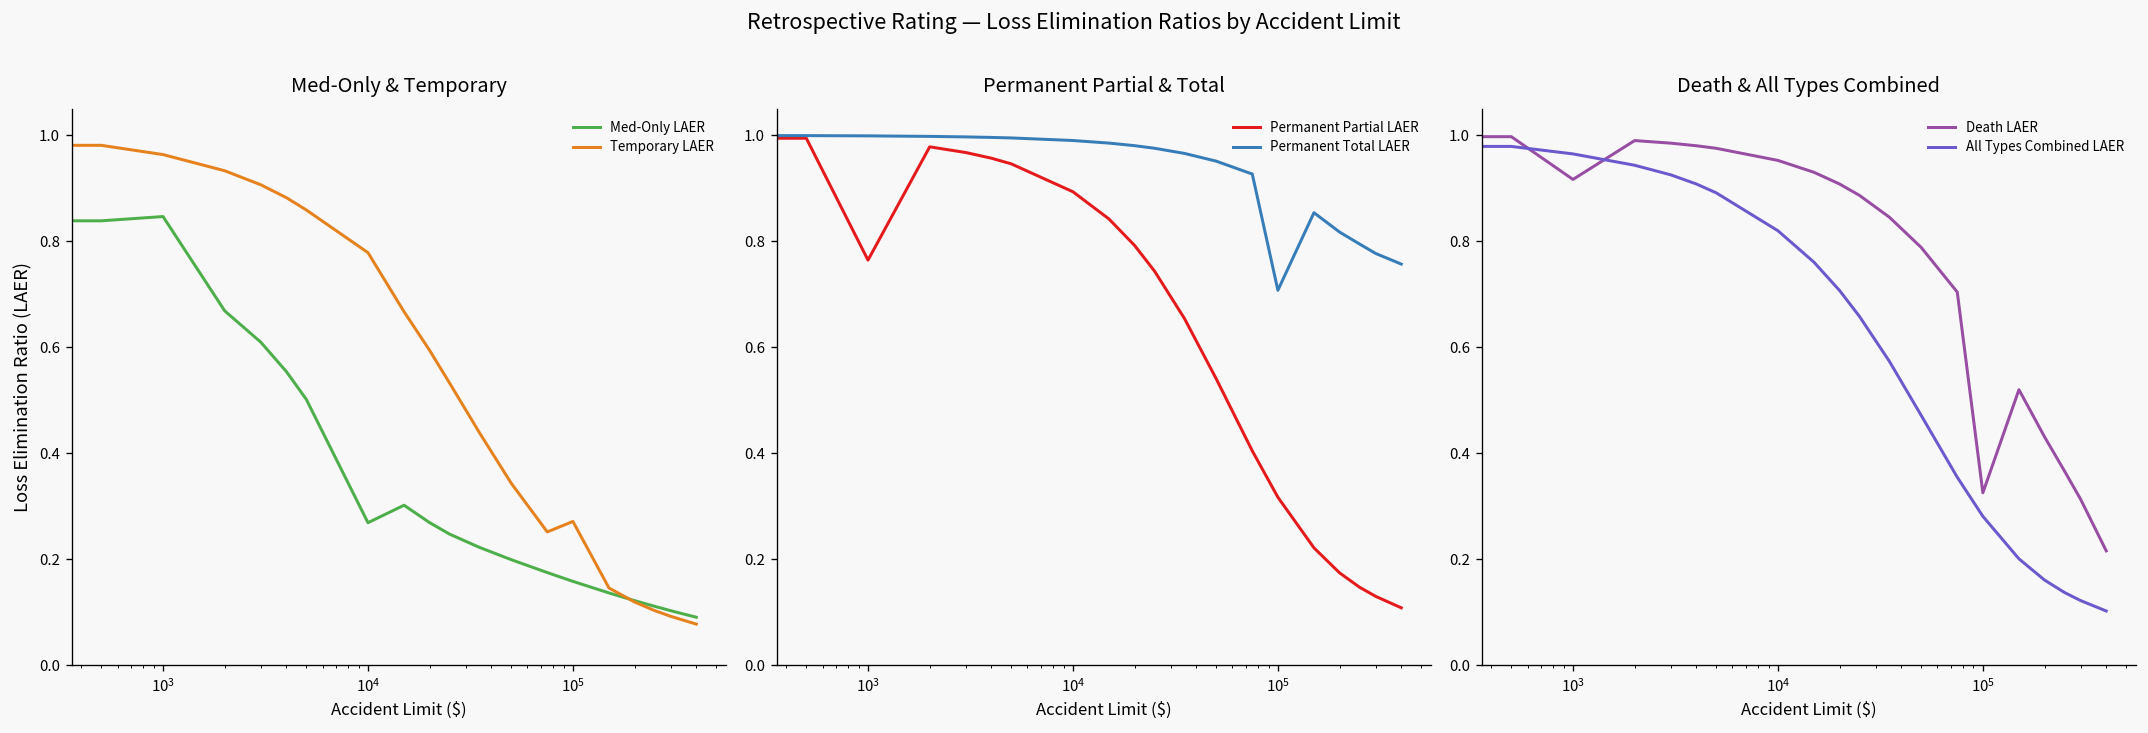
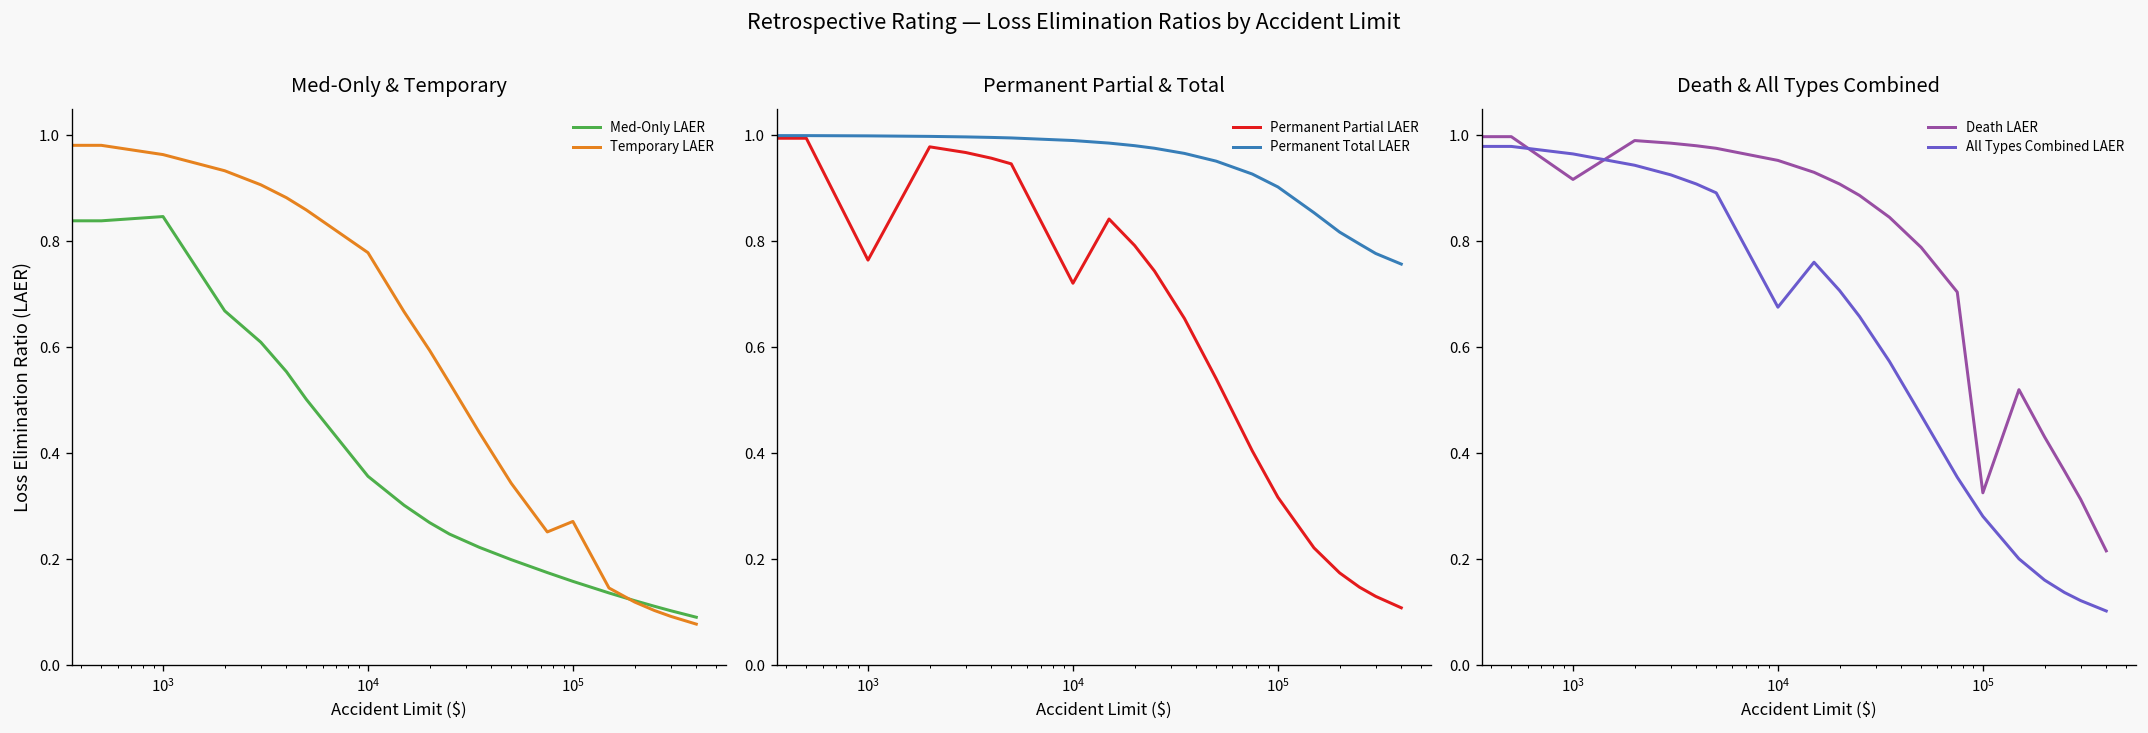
  {
    "Med-Only & Temporary": {
      "Med-Only LAER": {
        "10^3": 0.85,
-       "10^4": 0.27,
+       "10^4": 0.36,
        "10^5": 0.16
      },
      "Temporary LAER": {
        "10^3": 0.96,
        "10^4": 0.78,
        "10^5": 0.27
      }
    },
    "Permanent Partial & Total": {
      "Permanent Partial LAER": {
        "10^3": 0.76,
-       "10^4": 0.89,
+       "10^4": 0.72,
        "10^5": 0.32
      },
      "Permanent Total LAER": {
        "10^3": 1.00,
        "10^4": 0.99,
-       "10^5": 0.71
+       "10^5": 0.90
      }
    },
    "Death & All Types Combined": {
      "Death LAER": {
        "10^3": 0.92,
        "10^4": 0.95,
        "10^5": 0.33
      },
      "All Types Combined LAER": {
        "10^3": 0.96,
-       "10^4": 0.82,
+       "10^4": 0.68,
        "10^5": 0.28
      }
    }
  }
